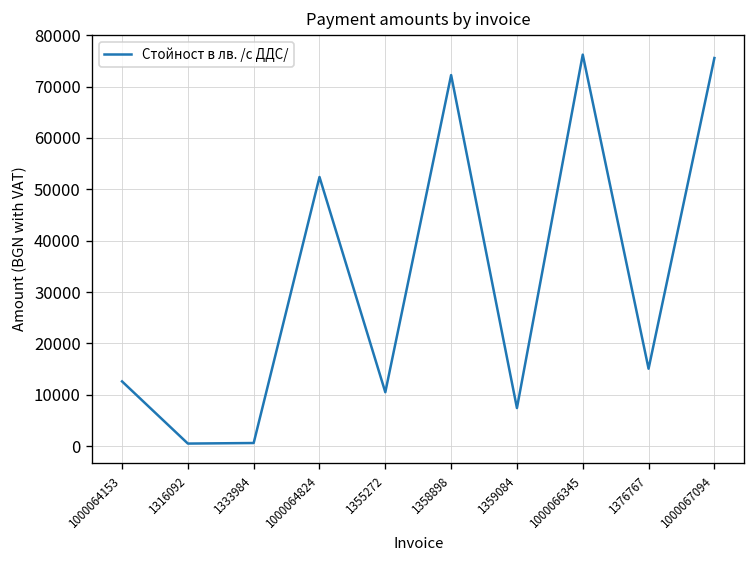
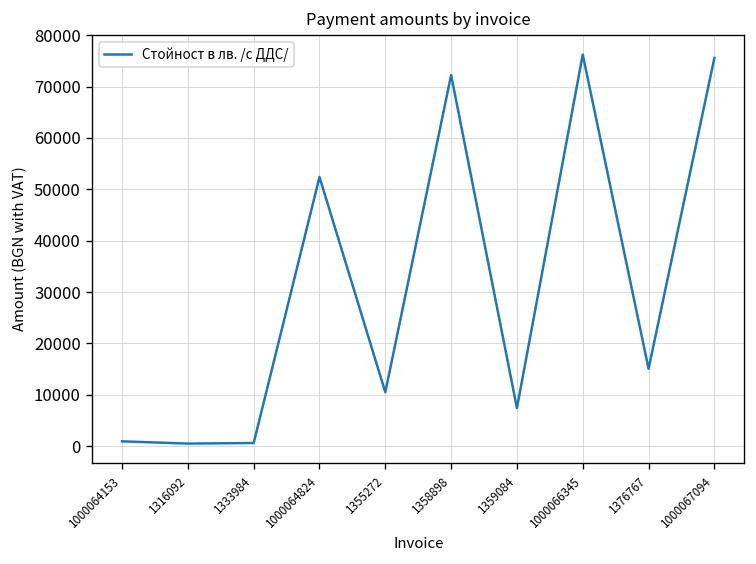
  {
-   "1000064153": 13000,
+   "1000064153": 1000,
    "1316092": 1000,
    "1333984": 1000,
    "1000064824": 52000,
    "1355272": 11000,
    "1358898": 72000,
    "1359084": 7000,
    "1000066345": 76000,
    "1376767": 15000,
    "1000067094": 76000
  }
